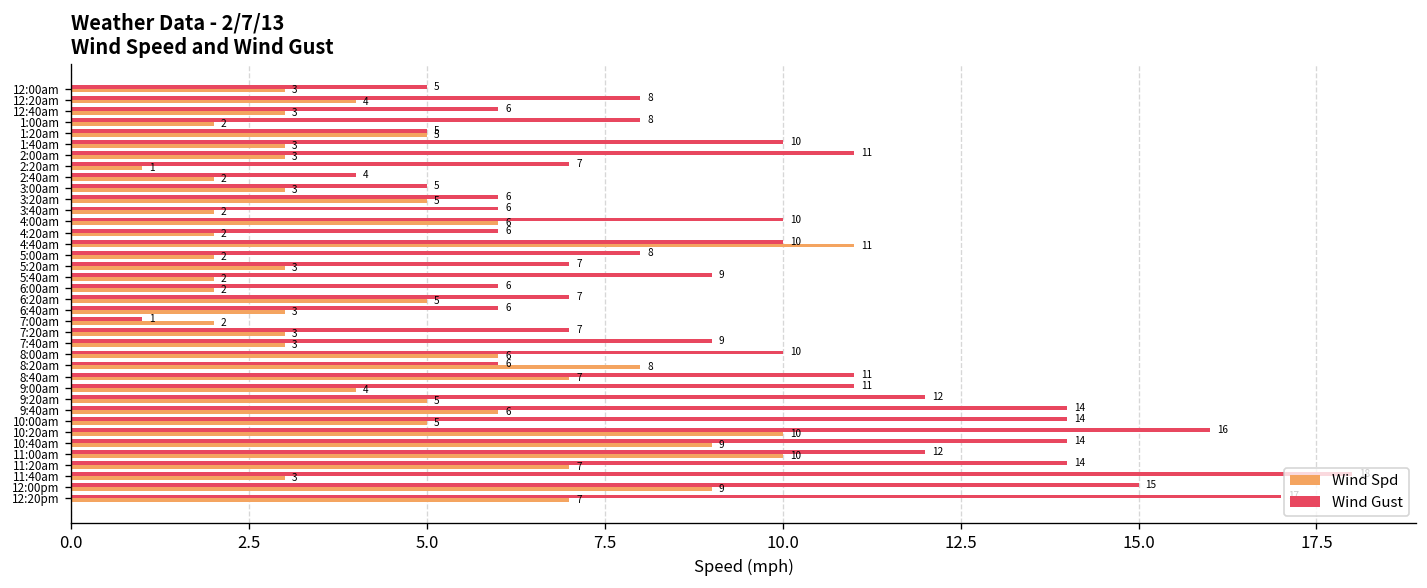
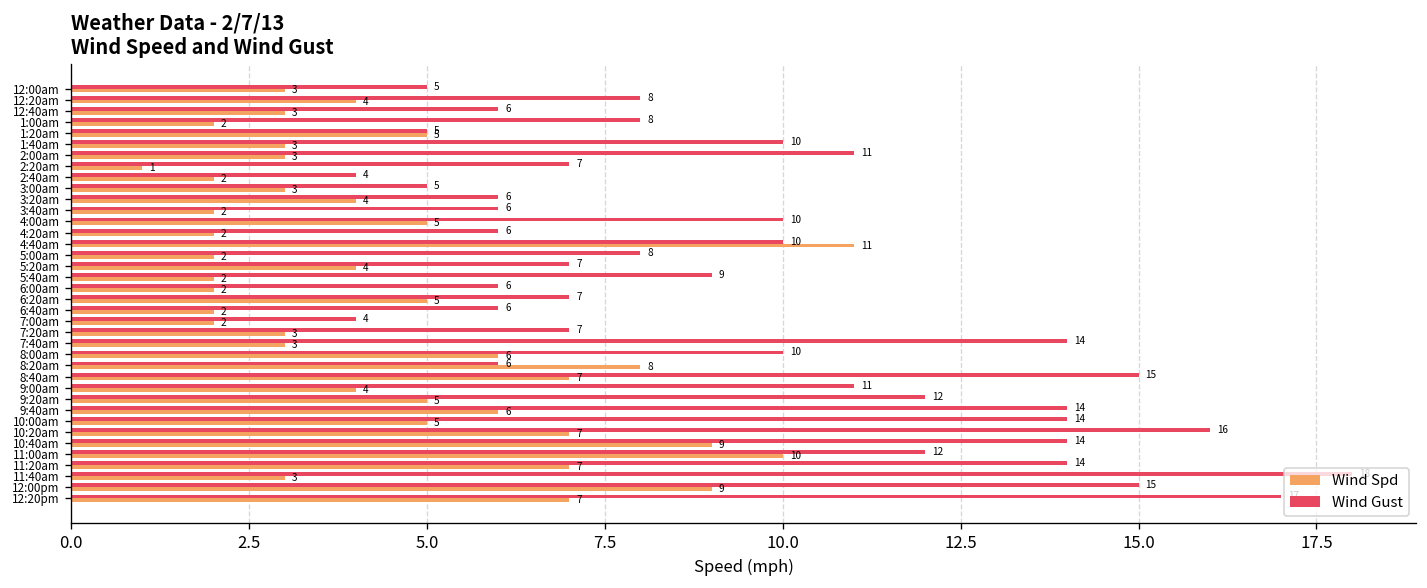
  {
    "Wind Spd": {
      "12:00am": 3,
      "12:20am": 4,
      "12:40am": 3,
      "1:00am": 2,
      "1:40am": 3,
      "2:00am": 3,
      "2:20am": 1,
      "2:40am": 2,
      "3:00am": 3,
-     "3:20am": 5,
+     "3:20am": 4,
      "3:40am": 2,
-     "4:00am": 6,
+     "4:00am": 5,
      "4:20am": 2,
      "4:40am": 11,
      "5:00am": 2,
-     "5:20am": 3,
+     "5:20am": 4,
      "5:40am": 2,
      "6:00am": 2,
      "6:20am": 5,
-     "6:40am": 3,
+     "6:40am": 2,
      "7:00am": 2,
      "7:20am": 3,
      "7:40am": 3,
      "8:20am": 8,
      "8:40am": 7,
      "9:00am": 4,
      "9:20am": 5,
      "9:40am": 6,
      "10:00am": 5,
-     "10:20am": 10,
+     "10:20am": 7,
      "10:40am": 9,
      "11:00am": 10,
      "11:20am": 7,
      "11:40am": 3,
      "12:00pm": 9,
      "12:20pm": 7
    },
    "Wind Gust": {
      "12:00am": 5,
      "12:20am": 8,
      "12:40am": 6,
      "1:00am": 8,
      "1:40am": 10,
      "2:00am": 11,
      "2:20am": 7,
      "2:40am": 4,
      "3:00am": 5,
      "3:20am": 6,
      "3:40am": 6,
      "4:00am": 10,
      "4:20am": 6,
      "4:40am": 10,
      "5:00am": 8,
      "5:20am": 7,
      "5:40am": 9,
      "6:00am": 6,
      "6:20am": 7,
      "6:40am": 6,
-     "7:00am": 1,
+     "7:00am": 4,
      "7:20am": 7,
-     "7:40am": 9,
+     "7:40am": 14,
      "8:00am": 10,
-     "8:40am": 11,
+     "8:40am": 15,
      "9:00am": 11,
      "9:20am": 12,
      "9:40am": 14,
      "10:00am": 14,
      "10:20am": 16,
      "10:40am": 14,
      "11:00am": 12,
      "11:20am": 14,
      "12:00pm": 15
    }
  }
